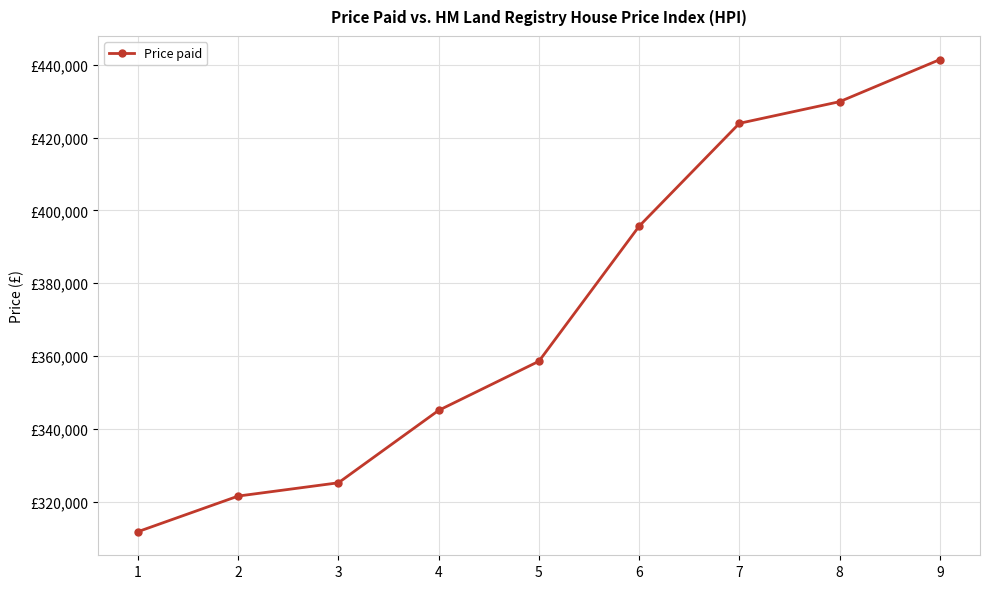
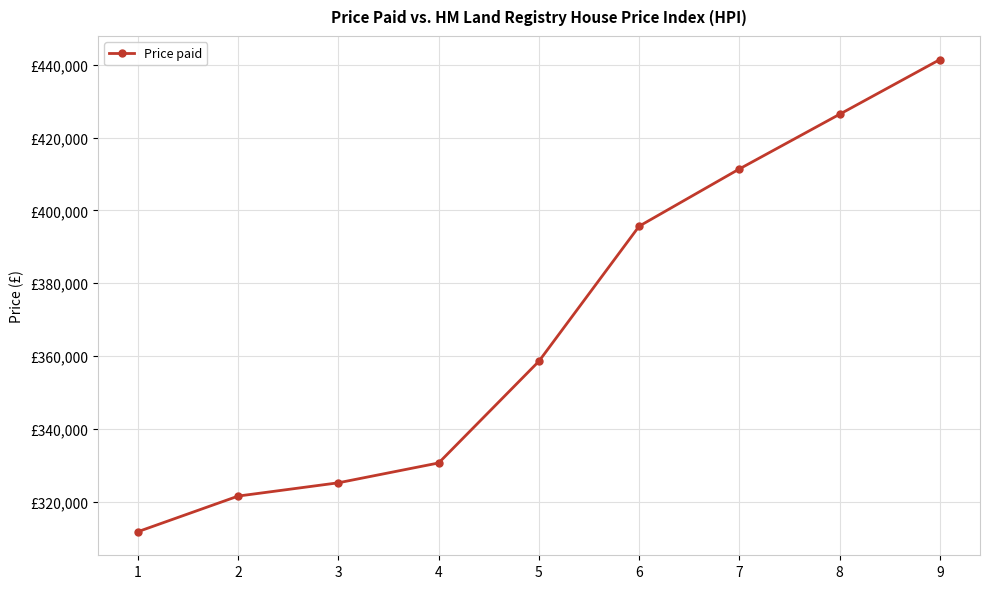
  {
    "1": "£312,000",
    "2": "£322,000",
    "3": "£325,000",
-   "4": "£345,000",
+   "4": "£331,000",
    "5": "£359,000",
    "6": "£396,000",
-   "7": "£424,000",
-   "8": "£430,000",
+   "7": "£411,000",
+   "8": "£426,000",
    "9": "£441,000"
  }
